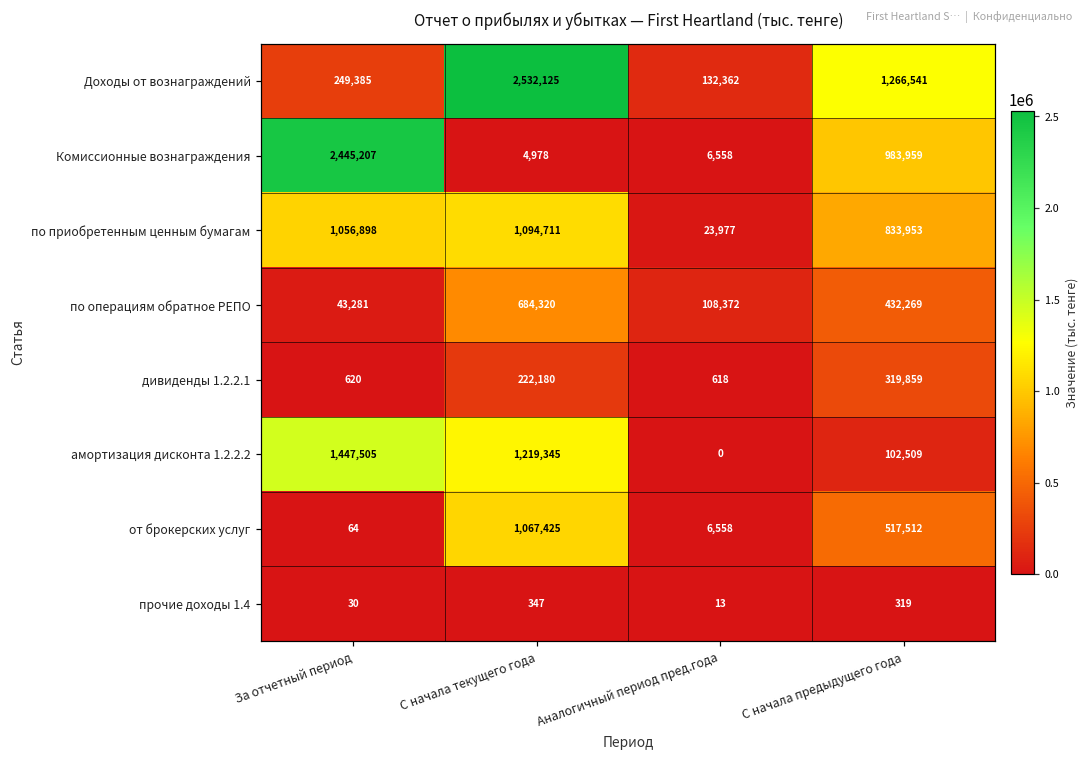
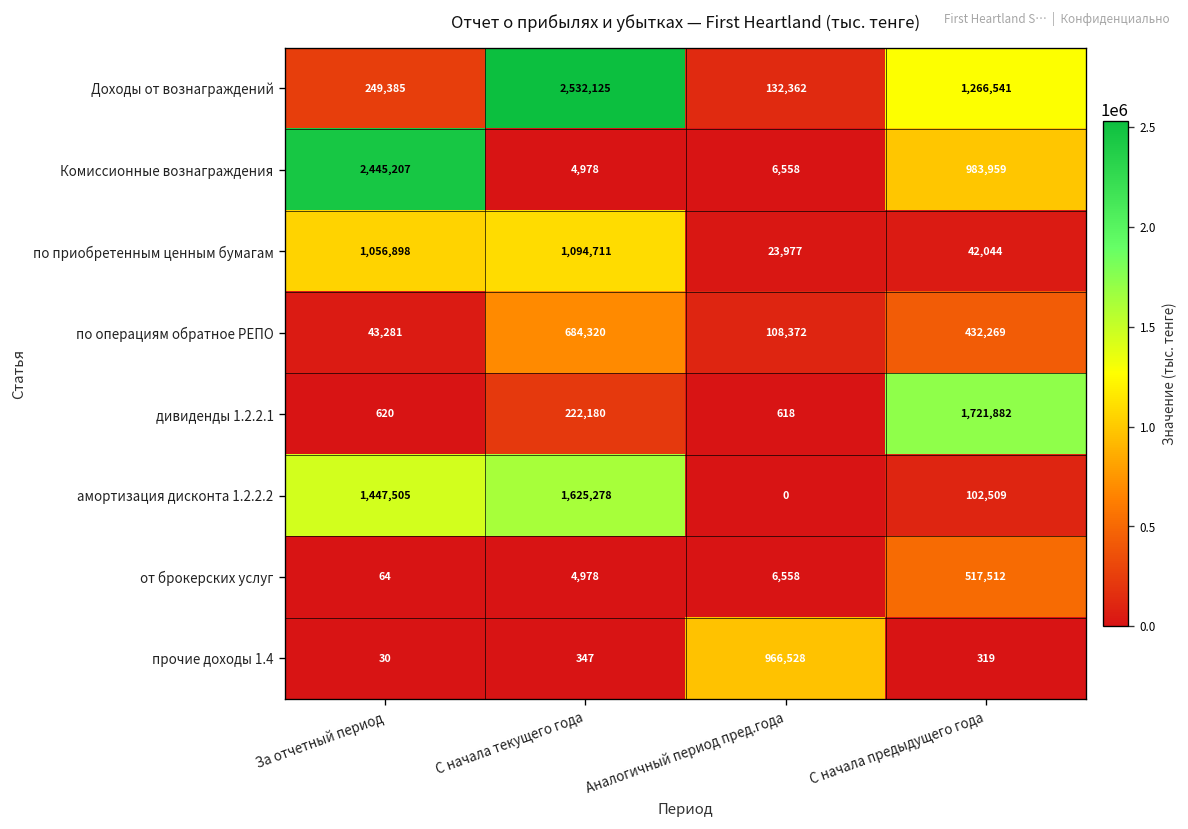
  {
    "Доходы от вознаграждений": {
      "За отчетный период": "249,385",
      "С начала текущего года": "2,532,125",
      "Аналогичный период пред.года": "132,362",
      "С начала предыдущего года": "1,266,541"
    },
    "Комиссионные вознаграждения": {
      "За отчетный период": "2,445,207",
      "С начала текущего года": "4,978",
      "Аналогичный период пред.года": "6,558",
      "С начала предыдущего года": "983,959"
    },
    "по приобретенным ценным бумагам": {
      "За отчетный период": "1,056,898",
      "С начала текущего года": "1,094,711",
      "Аналогичный период пред.года": "23,977",
-     "С начала предыдущего года": "833,953"
+     "С начала предыдущего года": "42,044"
    },
    "по операциям обратное РЕПО": {
      "За отчетный период": "43,281",
      "С начала текущего года": "684,320",
      "Аналогичный период пред.года": "108,372",
      "С начала предыдущего года": "432,269"
    },
    "дивиденды 1.2.2.1": {
      "За отчетный период": "620",
      "С начала текущего года": "222,180",
      "Аналогичный период пред.года": "618",
-     "С начала предыдущего года": "319,859"
+     "С начала предыдущего года": "1,721,882"
    },
    "амортизация дисконта 1.2.2.2": {
      "За отчетный период": "1,447,505",
-     "С начала текущего года": "1,219,345",
+     "С начала текущего года": "1,625,278",
      "Аналогичный период пред.года": "0",
      "С начала предыдущего года": "102,509"
    },
    "от брокерских услуг": {
      "За отчетный период": "64",
-     "С начала текущего года": "1,067,425",
+     "С начала текущего года": "4,978",
      "Аналогичный период пред.года": "6,558",
      "С начала предыдущего года": "517,512"
    },
    "прочие доходы 1.4": {
      "За отчетный период": "30",
      "С начала текущего года": "347",
-     "Аналогичный период пред.года": "13",
+     "Аналогичный период пред.года": "966,528",
      "С начала предыдущего года": "319"
    }
  }
